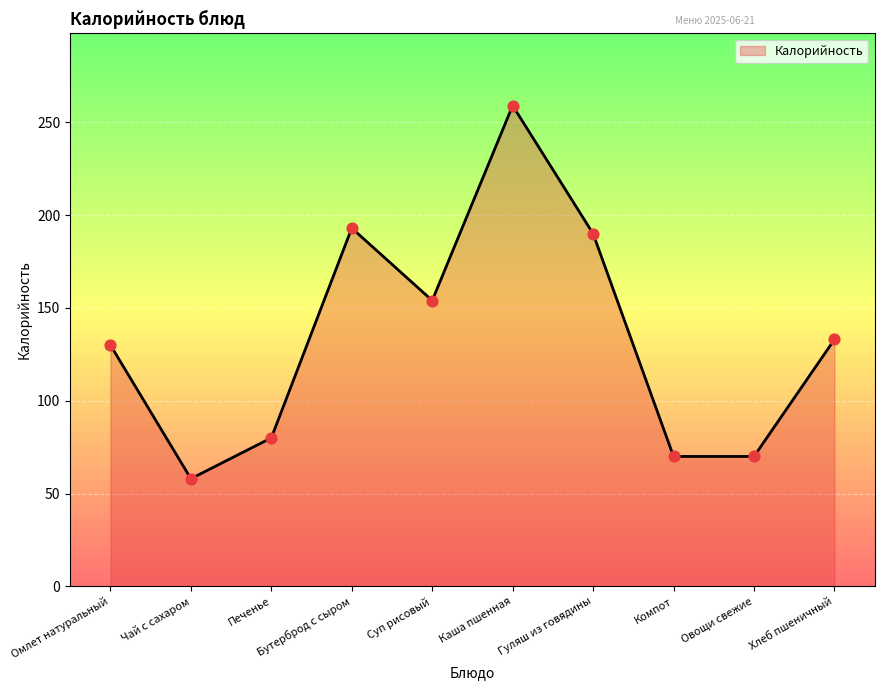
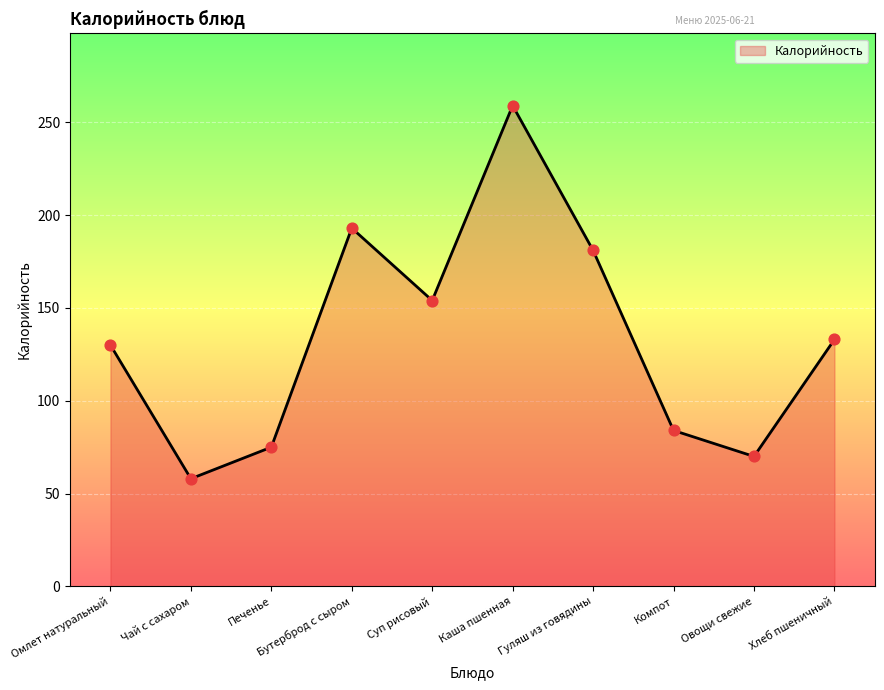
  {
    "Омлет натуральный": 130,
    "Чай с сахаром": 58,
-   "Печенье": 80,
+   "Печенье": 75,
    "Бутерброд с сыром": 193,
    "Суп рисовый": 154,
    "Каша пшенная": 259,
-   "Гуляш из говядины": 190,
-   "Компот": 70,
+   "Гуляш из говядины": 181,
+   "Компот": 84,
    "Овощи свежие": 70,
    "Хлеб пшеничный": 133
  }
